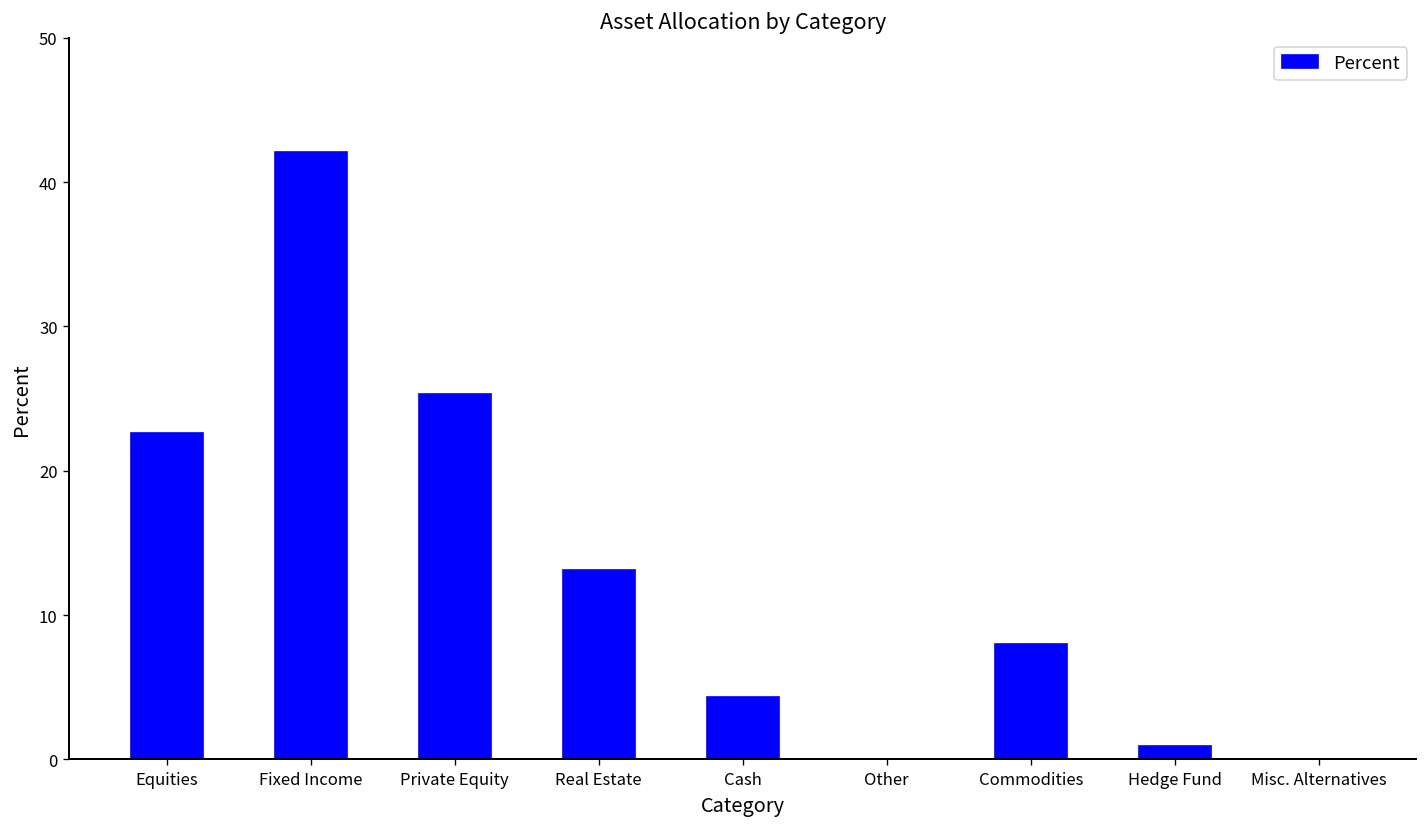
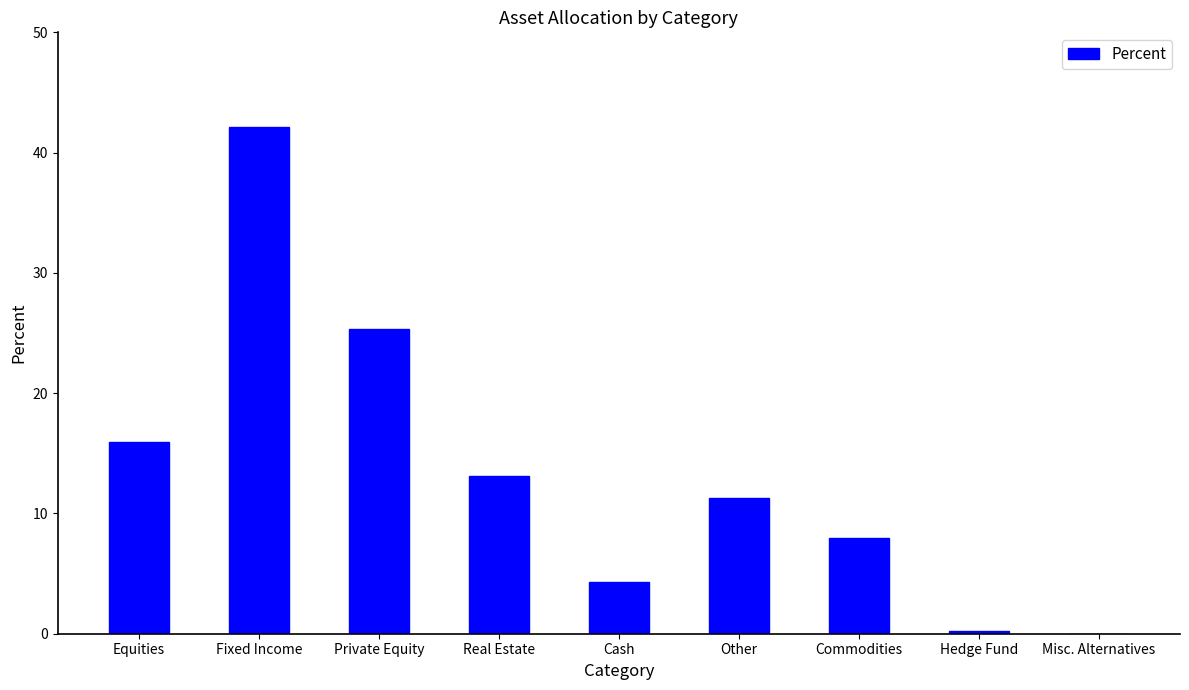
  {
-   "Equities": 22.6,
+   "Equities": 15.9,
    "Fixed Income": 42.1,
    "Private Equity": 25.3,
    "Real Estate": 13.1,
    "Cash": 4.3,
-   "Other": 0.0,
+   "Other": 11.3,
    "Commodities": 8.0,
-   "Hedge Fund": 0.9,
+   "Hedge Fund": 0.2,
    "Misc. Alternatives": 0.0
  }
